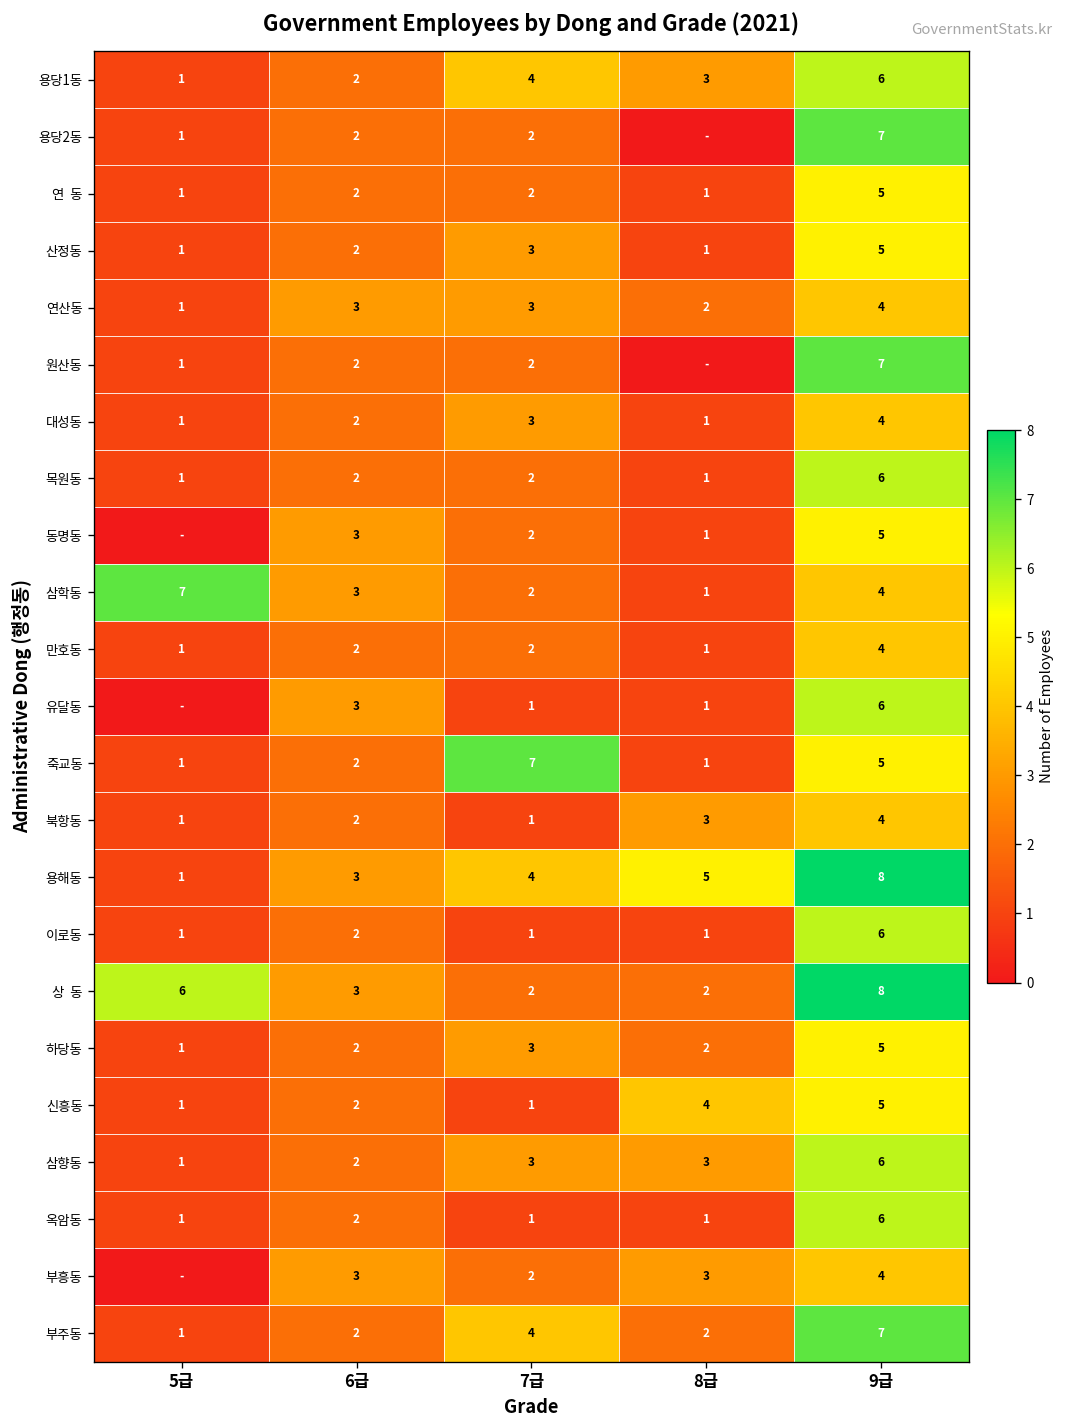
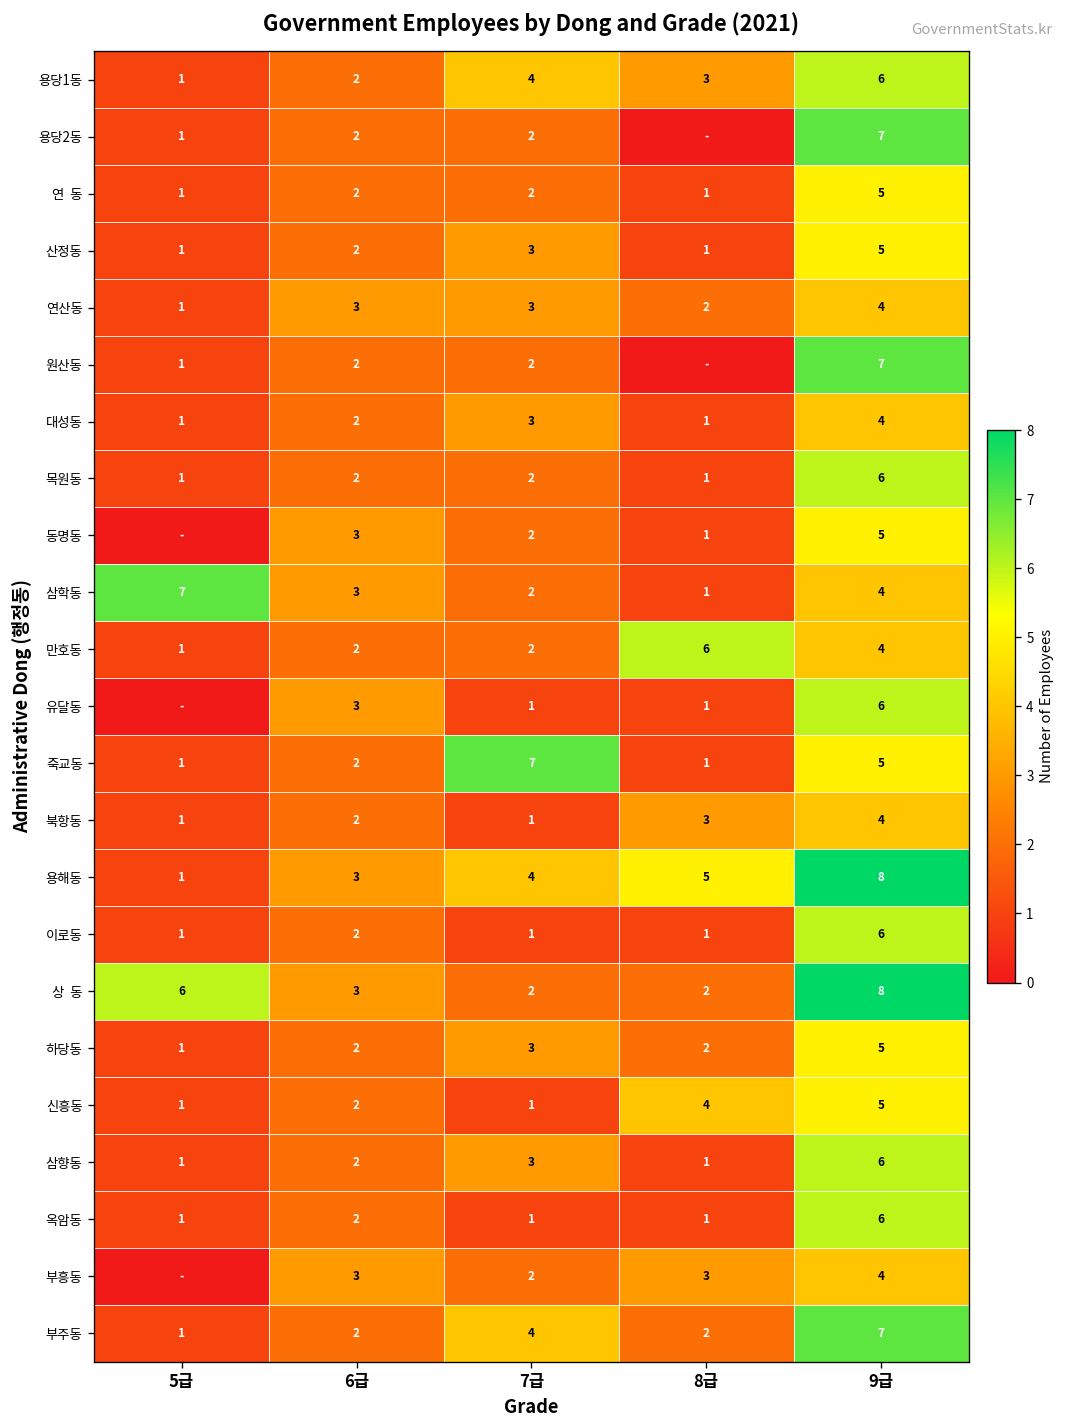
  {
    "용당1동": {
      "5급": 1,
      "6급": 2,
      "7급": 4,
      "8급": 3,
      "9급": 6
    },
    "용당2동": {
      "5급": 1,
      "6급": 2,
      "7급": 2,
      "9급": 7
    },
    "연 동": {
      "5급": 1,
      "6급": 2,
      "7급": 2,
      "8급": 1,
      "9급": 5
    },
    "산정동": {
      "5급": 1,
      "6급": 2,
      "7급": 3,
      "8급": 1,
      "9급": 5
    },
    "연산동": {
      "5급": 1,
      "6급": 3,
      "7급": 3,
      "8급": 2,
      "9급": 4
    },
    "원산동": {
      "5급": 1,
      "6급": 2,
      "7급": 2,
      "9급": 7
    },
    "대성동": {
      "5급": 1,
      "6급": 2,
      "7급": 3,
      "8급": 1,
      "9급": 4
    },
    "목원동": {
      "5급": 1,
      "6급": 2,
      "7급": 2,
      "8급": 1,
      "9급": 6
    },
    "동명동": {
      "6급": 3,
      "7급": 2,
      "8급": 1,
      "9급": 5
    },
    "삼학동": {
      "5급": 7,
      "6급": 3,
      "7급": 2,
      "8급": 1,
      "9급": 4
    },
    "만호동": {
      "5급": 1,
      "6급": 2,
      "7급": 2,
-     "8급": 1,
+     "8급": 6,
      "9급": 4
    },
    "유달동": {
      "6급": 3,
      "7급": 1,
      "8급": 1,
      "9급": 6
    },
    "죽교동": {
      "5급": 1,
      "6급": 2,
      "7급": 7,
      "8급": 1,
      "9급": 5
    },
    "북항동": {
      "5급": 1,
      "6급": 2,
      "7급": 1,
      "8급": 3,
      "9급": 4
    },
    "용해동": {
      "5급": 1,
      "6급": 3,
      "7급": 4,
      "8급": 5,
      "9급": 8
    },
    "이로동": {
      "5급": 1,
      "6급": 2,
      "7급": 1,
      "8급": 1,
      "9급": 6
    },
    "상 동": {
      "5급": 6,
      "6급": 3,
      "7급": 2,
      "8급": 2,
      "9급": 8
    },
    "하당동": {
      "5급": 1,
      "6급": 2,
      "7급": 3,
      "8급": 2,
      "9급": 5
    },
    "신흥동": {
      "5급": 1,
      "6급": 2,
      "7급": 1,
      "8급": 4,
      "9급": 5
    },
    "삼향동": {
      "5급": 1,
      "6급": 2,
      "7급": 3,
-     "8급": 3,
+     "8급": 1,
      "9급": 6
    },
    "옥암동": {
      "5급": 1,
      "6급": 2,
      "7급": 1,
      "8급": 1,
      "9급": 6
    },
    "부흥동": {
      "6급": 3,
      "7급": 2,
      "8급": 3,
      "9급": 4
    },
    "부주동": {
      "5급": 1,
      "6급": 2,
      "7급": 4,
      "8급": 2,
      "9급": 7
    }
  }
